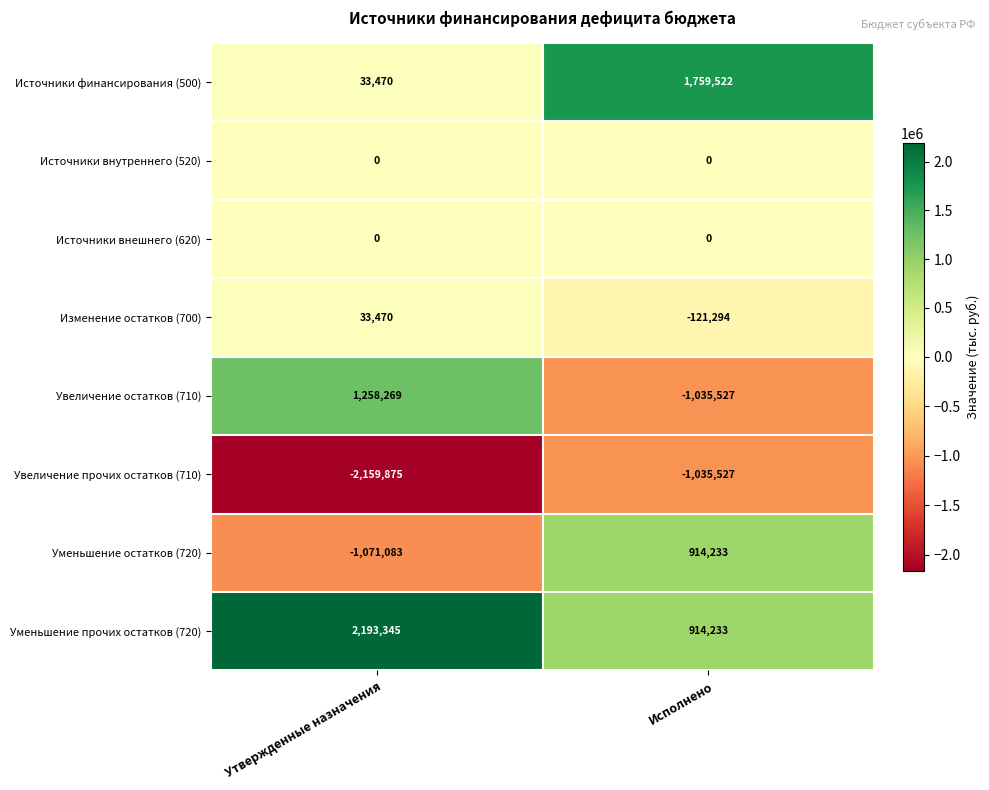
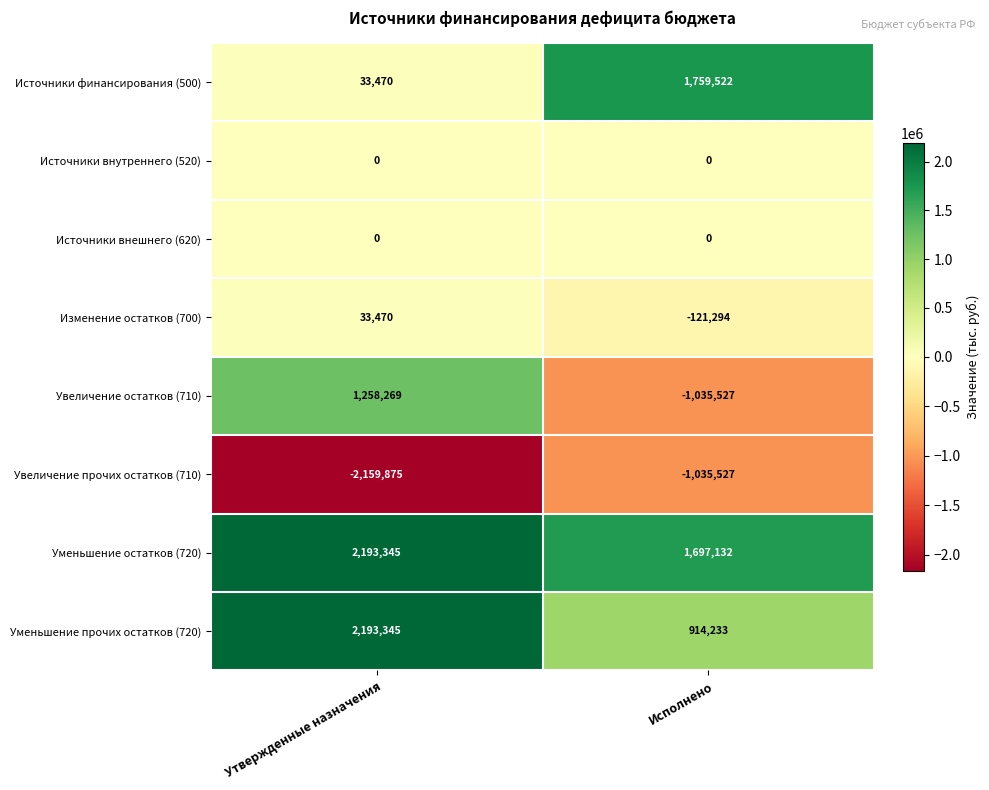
  {
    "Источники финансирования (500)": {
      "Утвержденные назначения": "33,470",
      "Исполнено": "1,759,522"
    },
    "Источники внутреннего (520)": {
      "Утвержденные назначения": "0",
      "Исполнено": "0"
    },
    "Источники внешнего (620)": {
      "Утвержденные назначения": "0",
      "Исполнено": "0"
    },
    "Изменение остатков (700)": {
      "Утвержденные назначения": "33,470",
      "Исполнено": "-121,294"
    },
    "Увеличение остатков (710)": {
      "Утвержденные назначения": "1,258,269",
      "Исполнено": "-1,035,527"
    },
    "Увеличение прочих остатков (710)": {
      "Утвержденные назначения": "-2,159,875",
      "Исполнено": "-1,035,527"
    },
    "Уменьшение остатков (720)": {
-     "Утвержденные назначения": "-1,071,083",
-     "Исполнено": "914,233"
+     "Утвержденные назначения": "2,193,345",
+     "Исполнено": "1,697,132"
    },
    "Уменьшение прочих остатков (720)": {
      "Утвержденные назначения": "2,193,345",
      "Исполнено": "914,233"
    }
  }
